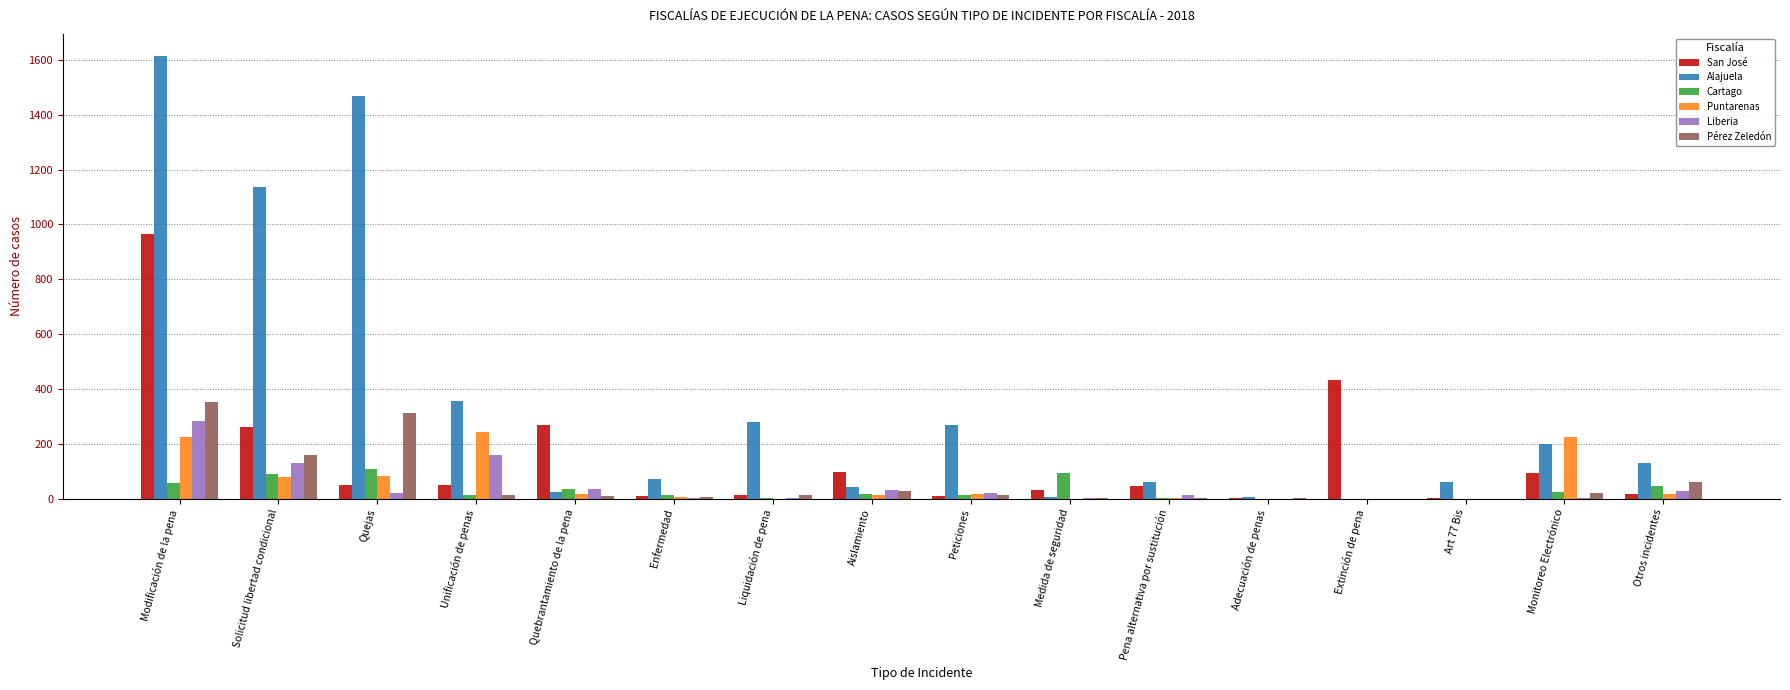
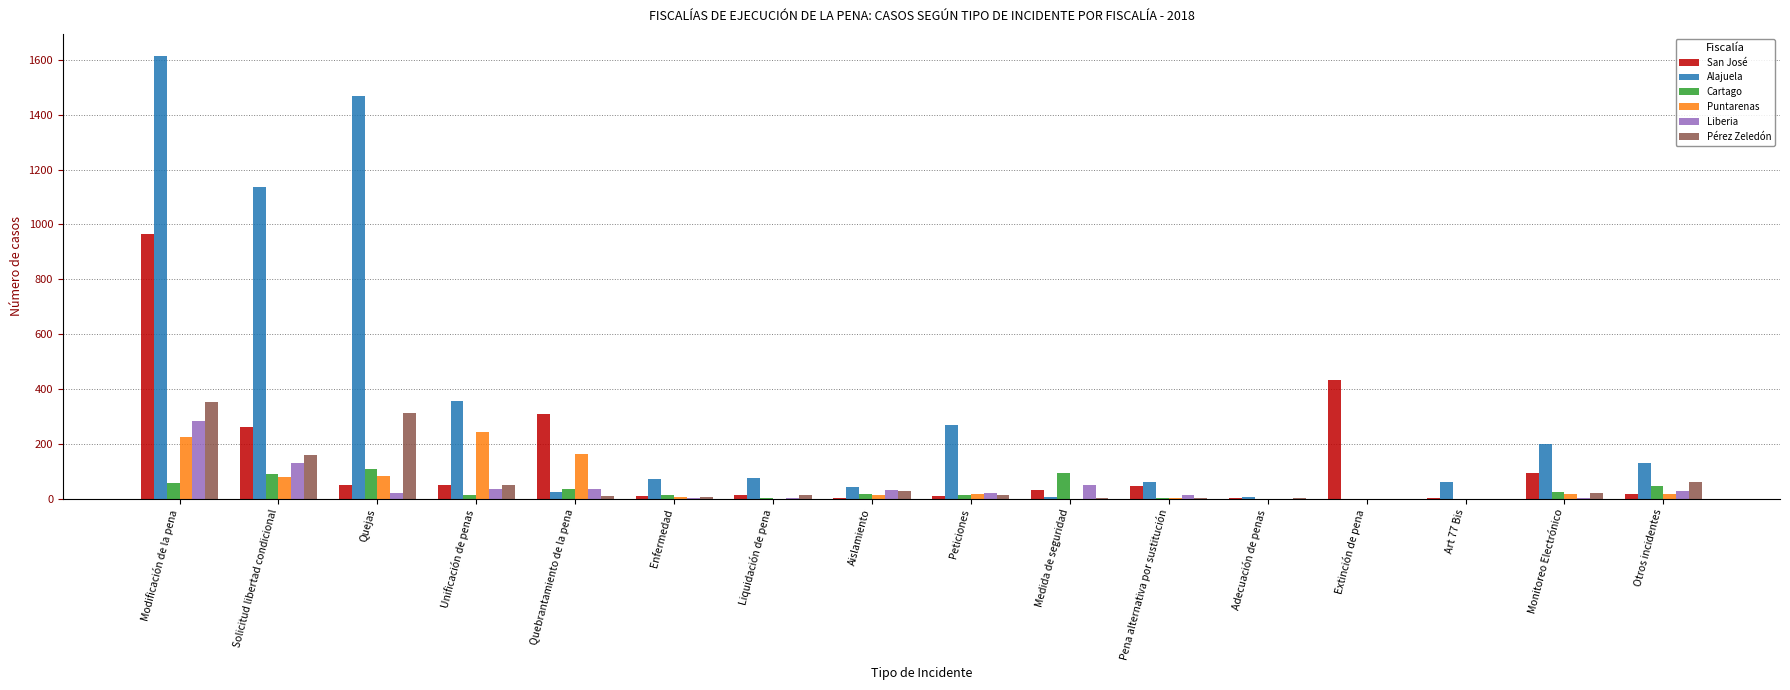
  {
    "San José": {
      "Modificación de la pena": 970,
      "Solicitud libertad condicional": 260,
      "Quejas": 50,
      "Unificación de penas": 50,
-     "Quebrantamiento de la pena": 270,
+     "Quebrantamiento de la pena": 310,
      "Enfermedad": 10,
      "Liquidación de pena": 10,
-     "Aislamiento": 100,
+     "Aislamiento": 0,
      "Peticiones": 10,
      "Medida de seguridad": 30,
      "Pena alternativa por sustitución": 50,
      "Extinción de pena": 430,
      "Monitoreo Electrónico": 100,
      "Otros incidentes": 20
    },
    "Alajuela": {
      "Modificación de la pena": 1610,
      "Solicitud libertad condicional": 1140,
      "Quejas": 1470,
      "Unificación de penas": 360,
      "Quebrantamiento de la pena": 30,
      "Enfermedad": 70,
-     "Liquidación de pena": 280,
+     "Liquidación de pena": 70,
      "Aislamiento": 40,
      "Peticiones": 270,
      "Pena alternativa por sustitución": 60,
      "Extinción de pena": 0,
      "Art 77 Bis": 60,
      "Monitoreo Electrónico": 200,
      "Otros incidentes": 130
    },
    "Cartago": {
      "Modificación de la pena": 60,
      "Solicitud libertad condicional": 90,
      "Quejas": 110,
      "Unificación de penas": 10,
      "Quebrantamiento de la pena": 40,
      "Enfermedad": 10,
      "Aislamiento": 20,
      "Peticiones": 10,
      "Medida de seguridad": 90,
      "Adecuación de penas": 0,
      "Extinción de pena": 0,
      "Art 77 Bis": 0,
      "Monitoreo Electrónico": 30,
      "Otros incidentes": 50
    },
    "Puntarenas": {
      "Modificación de la pena": 220,
      "Solicitud libertad condicional": 80,
      "Quejas": 80,
      "Unificación de penas": 240,
-     "Quebrantamiento de la pena": 20,
+     "Quebrantamiento de la pena": 160,
      "Liquidación de pena": 0,
      "Aislamiento": 10,
      "Peticiones": 20,
      "Medida de seguridad": 0,
      "Adecuación de penas": 0,
      "Extinción de pena": 0,
      "Art 77 Bis": 0,
-     "Monitoreo Electrónico": 220,
+     "Monitoreo Electrónico": 20,
      "Otros incidentes": 20
    },
    "Liberia": {
      "Modificación de la pena": 290,
      "Solicitud libertad condicional": 130,
      "Quejas": 20,
-     "Unificación de penas": 160,
+     "Unificación de penas": 30,
      "Quebrantamiento de la pena": 40,
      "Aislamiento": 30,
      "Peticiones": 20,
-     "Medida de seguridad": 0,
+     "Medida de seguridad": 50,
      "Pena alternativa por sustitución": 10,
      "Adecuación de penas": 0,
      "Extinción de pena": 0,
      "Art 77 Bis": 0,
      "Otros incidentes": 30
    },
    "Pérez Zeledón": {
      "Modificación de la pena": 350,
      "Solicitud libertad condicional": 160,
      "Quejas": 310,
-     "Unificación de penas": 20,
+     "Unificación de penas": 50,
      "Quebrantamiento de la pena": 10,
      "Liquidación de pena": 10,
      "Aislamiento": 30,
      "Peticiones": 10,
      "Extinción de pena": 0,
      "Art 77 Bis": 0,
      "Monitoreo Electrónico": 20,
      "Otros incidentes": 60
    }
  }
